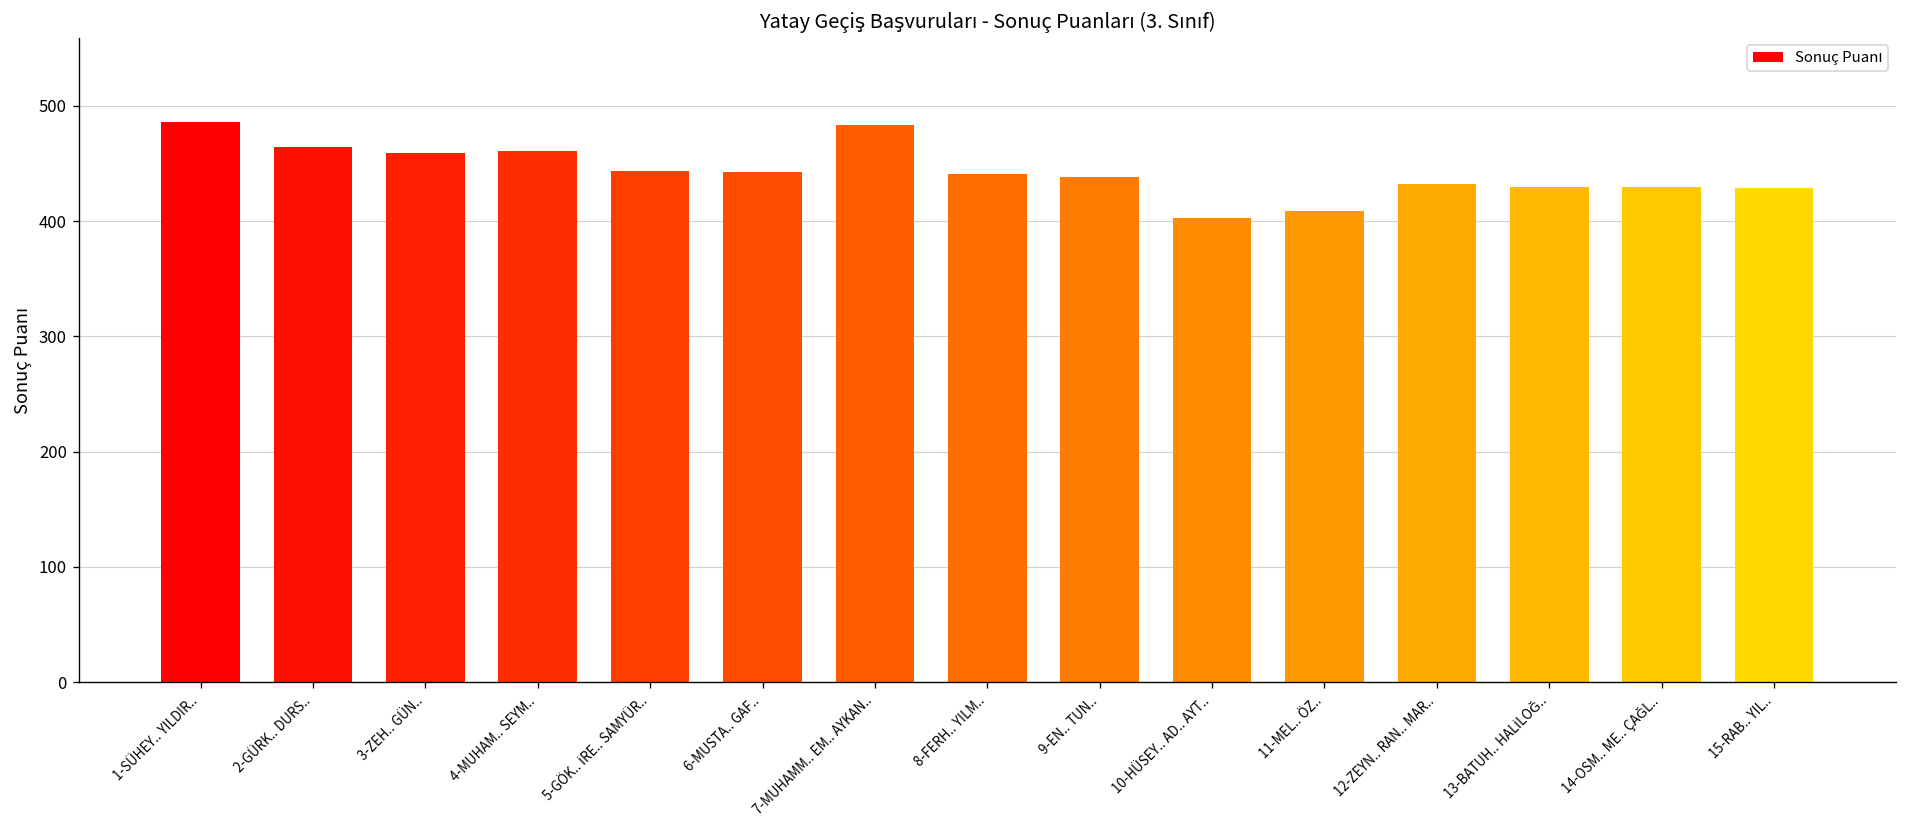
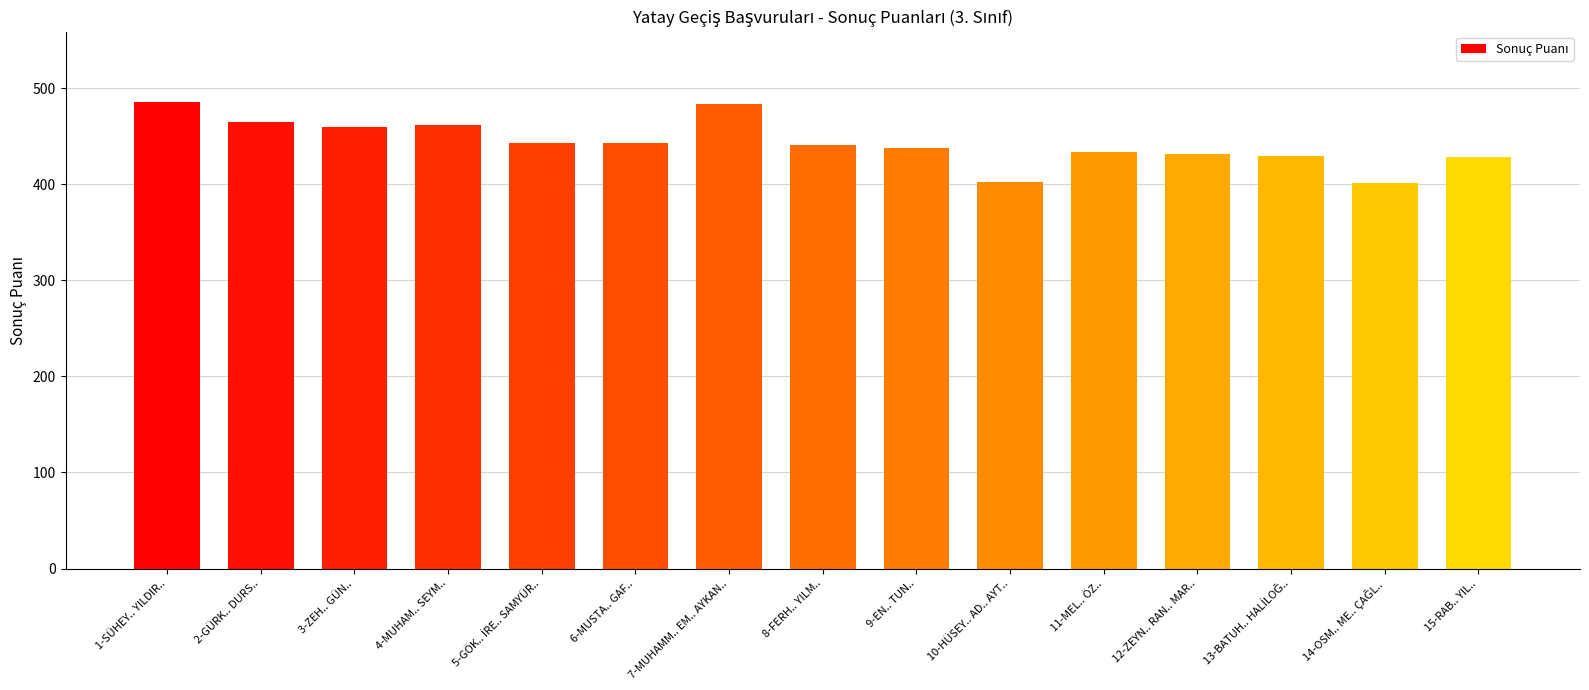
  {
    "1-SÜHEY.. YILDIR..": 490,
    "2-GÜRK.. DURS..": 460,
    "3-ZEH.. GÜN..": 460,
    "4-MUHAM.. SEYM..": 460,
    "5-GÖK.. İRE.. SAMYÜR..": 440,
    "6-MUSTA.. GAF..": 440,
    "7-MUHAMM.. EM.. AYKAN..": 480,
    "8-FERH.. YILM..": 440,
    "9-EN.. TUN..": 440,
    "10-HÜSEY.. AD.. AYT..": 400,
-   "11-MEL.. ÖZ..": 410,
+   "11-MEL.. ÖZ..": 430,
    "12-ZEYN.. RAN.. MAR..": 430,
    "13-BATUH.. HALİLOĞ..": 430,
-   "14-OSM.. ME.. ÇAĞL..": 430,
+   "14-OSM.. ME.. ÇAĞL..": 400,
    "15-RAB.. YIL..": 430
  }
